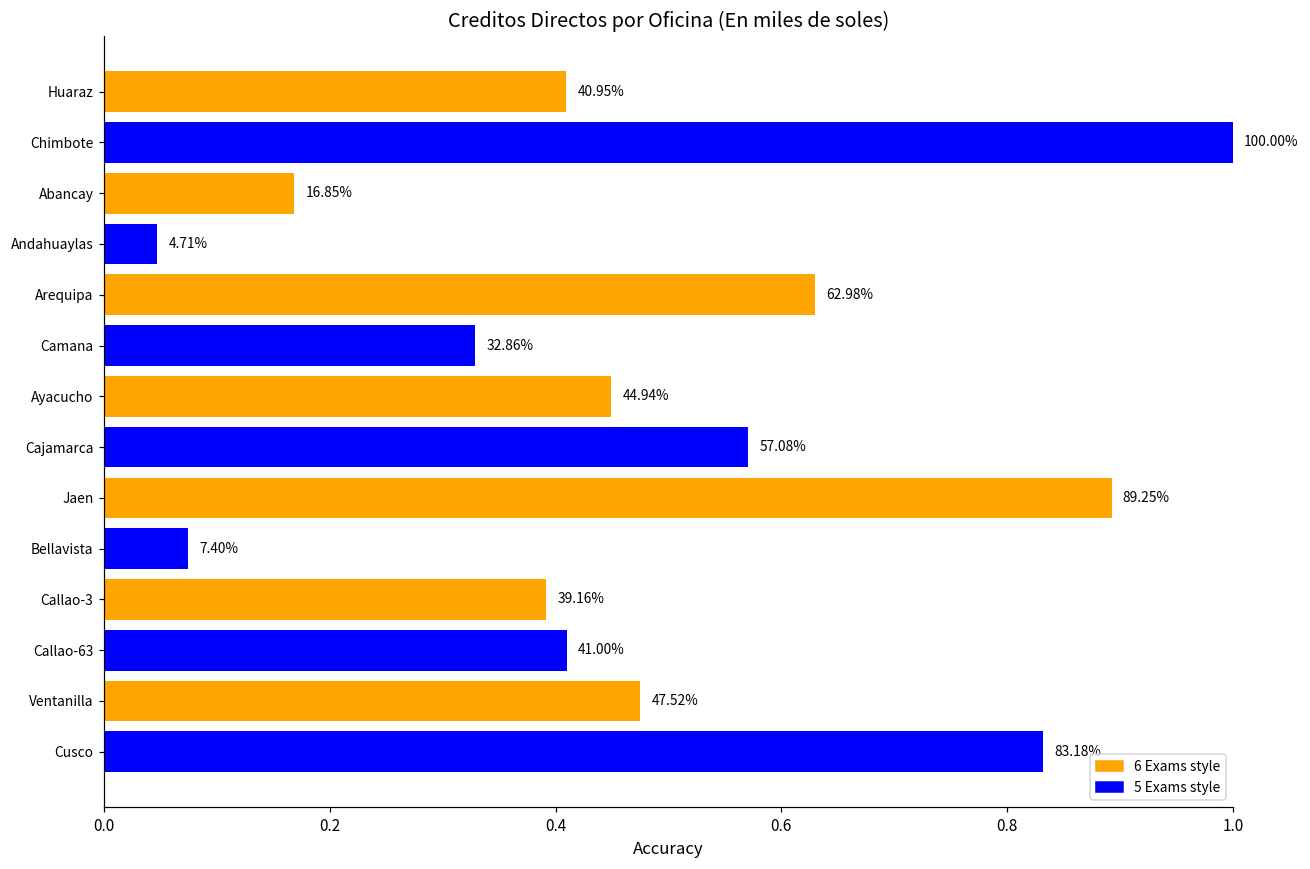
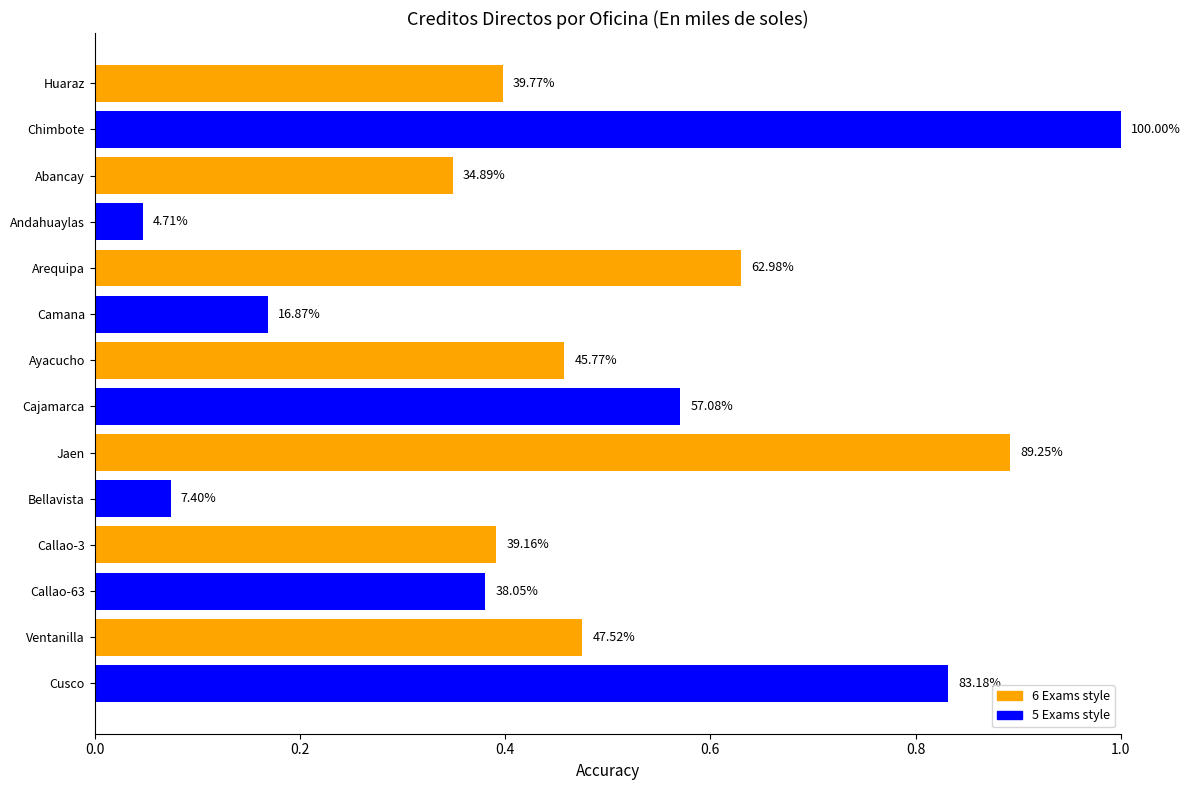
  {
-   "Huaraz": "40.95%",
+   "Huaraz": "39.77%",
    "Chimbote": "100.00%",
-   "Abancay": "16.85%",
+   "Abancay": "34.89%",
    "Andahuaylas": "4.71%",
    "Arequipa": "62.98%",
-   "Camana": "32.86%",
-   "Ayacucho": "44.94%",
+   "Camana": "16.87%",
+   "Ayacucho": "45.77%",
    "Cajamarca": "57.08%",
    "Jaen": "89.25%",
    "Bellavista": "7.40%",
    "Callao-3": "39.16%",
-   "Callao-63": "41.00%",
+   "Callao-63": "38.05%",
    "Ventanilla": "47.52%"
  }
